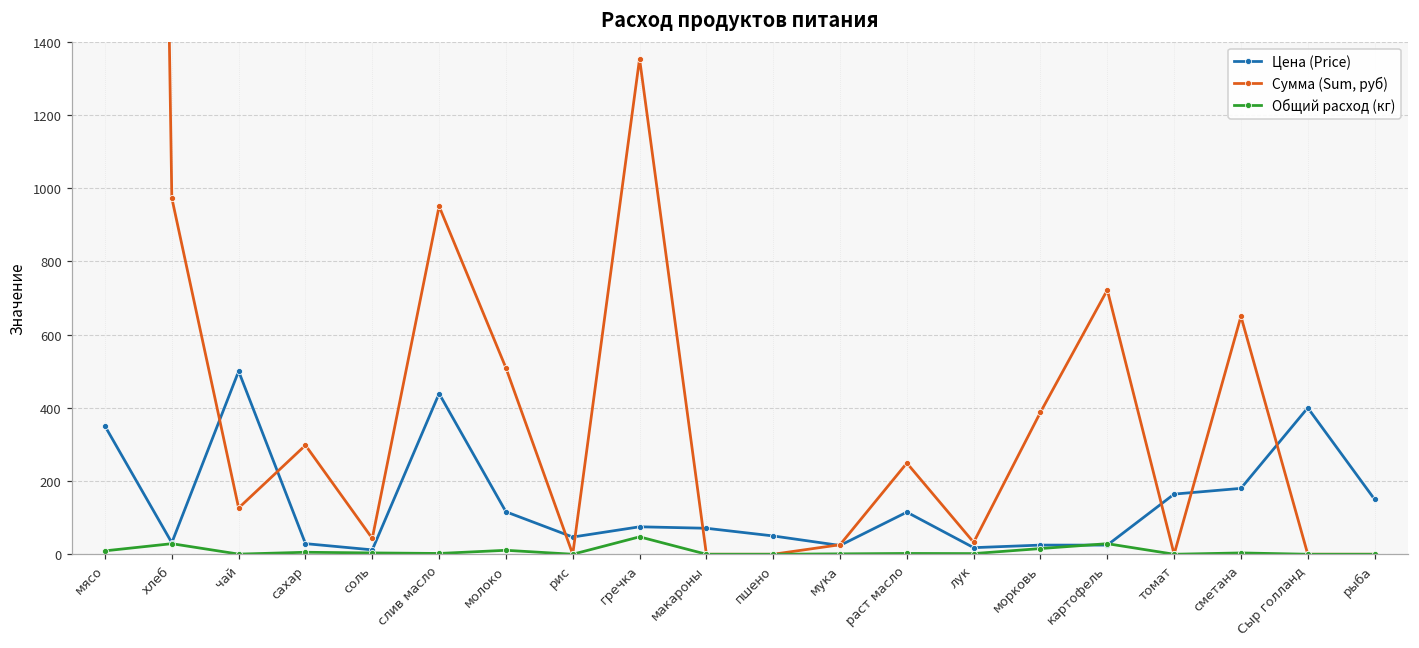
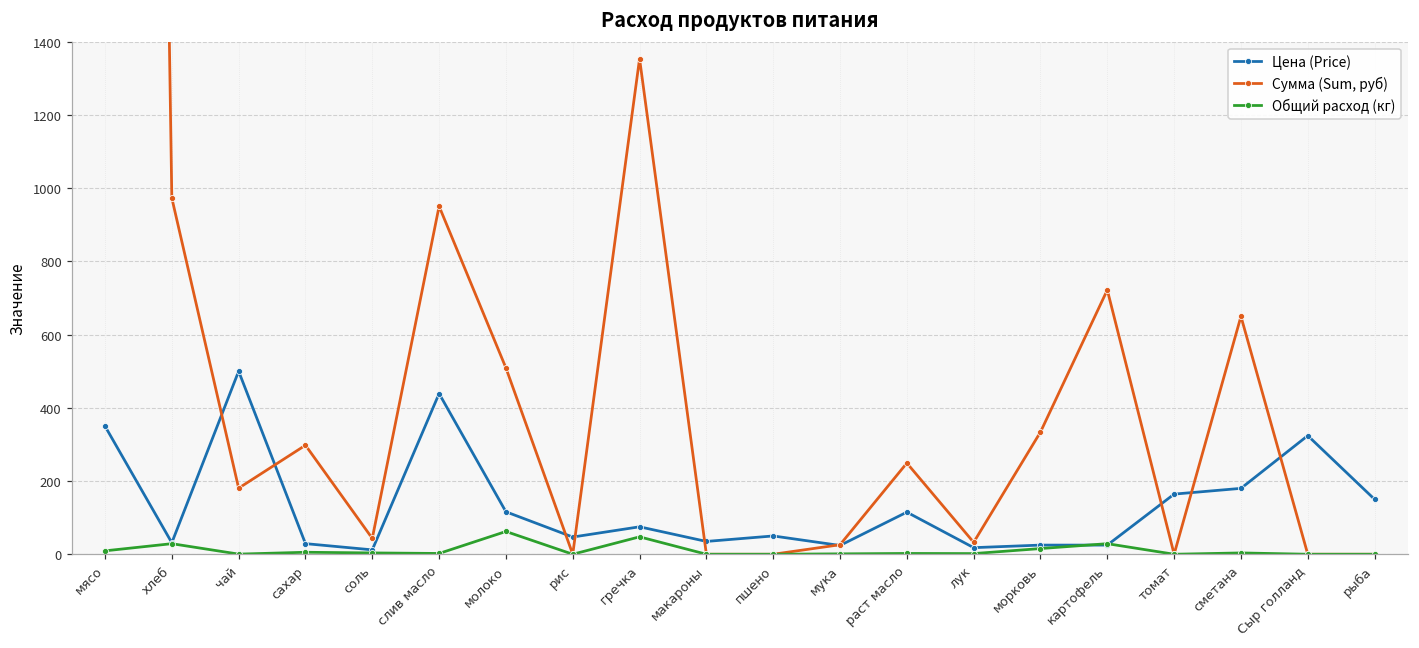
  {
    "Цена (Price)": {
      "мясо": 350,
      "чай": 500,
      "сахар": 30,
      "соль": 10,
      "слив масло": 440,
      "молоко": 120,
      "рис": 50,
      "гречка": 80,
-     "макароны": 70,
+     "макароны": 40,
      "пшено": 50,
      "раст масло": 120,
      "лук": 20,
      "морковь": 30,
      "томат": 160,
      "сметана": 180,
-     "Сыр голланд": 400,
+     "Сыр голланд": 320,
      "рыба": 150
    },
    "Сумма (Sum, руб)": {
      "хлеб": 970,
-     "чай": 130,
+     "чай": 180,
      "сахар": 300,
      "соль": 40,
      "слив масло": 950,
      "молоко": 510,
      "гречка": 1350,
      "раст масло": 250,
      "лук": 30,
-     "морковь": 390,
+     "морковь": 330,
      "картофель": 720,
      "сметана": 650
    },
    "Общий расход (кг)": {
      "мясо": 10,
      "чай": 0,
      "сахар": 10,
      "соль": 0,
      "слив масло": 0,
-     "молоко": 10,
+     "молоко": 60,
      "гречка": 50,
      "мука": 0,
      "раст масло": 0,
      "лук": 0,
      "морковь": 20,
      "сметана": 0
    }
  }
